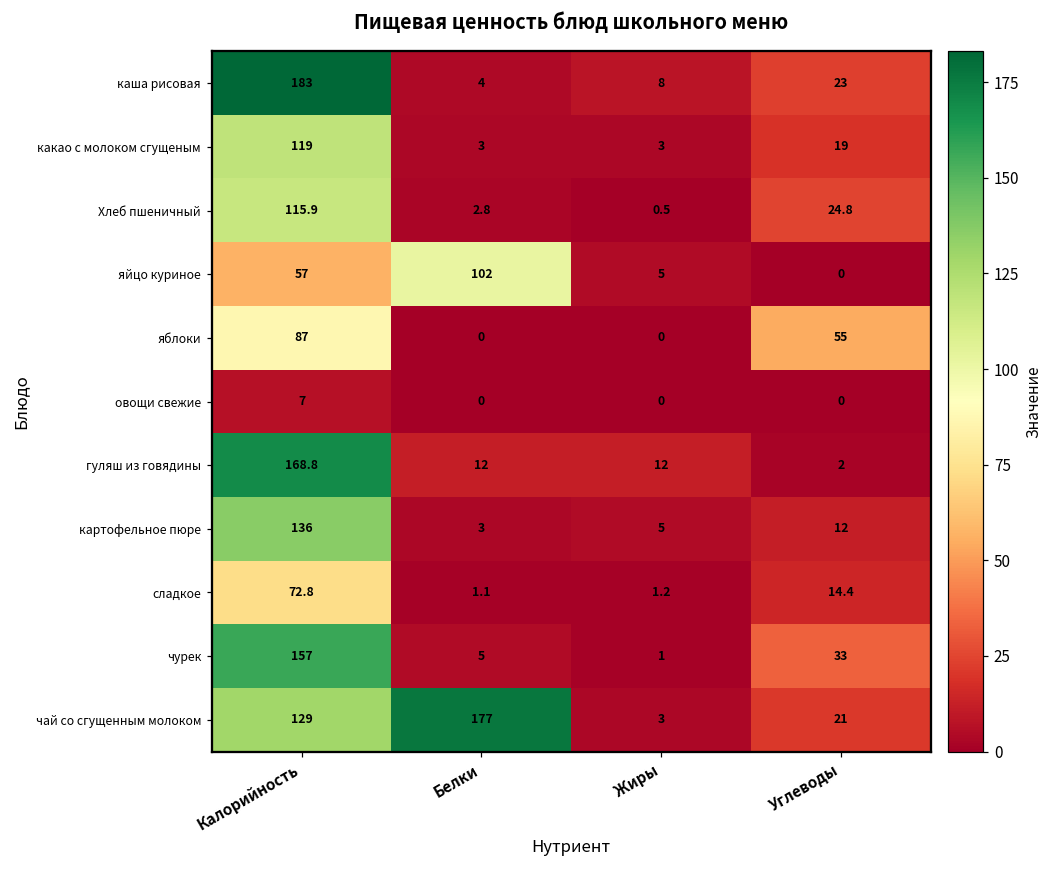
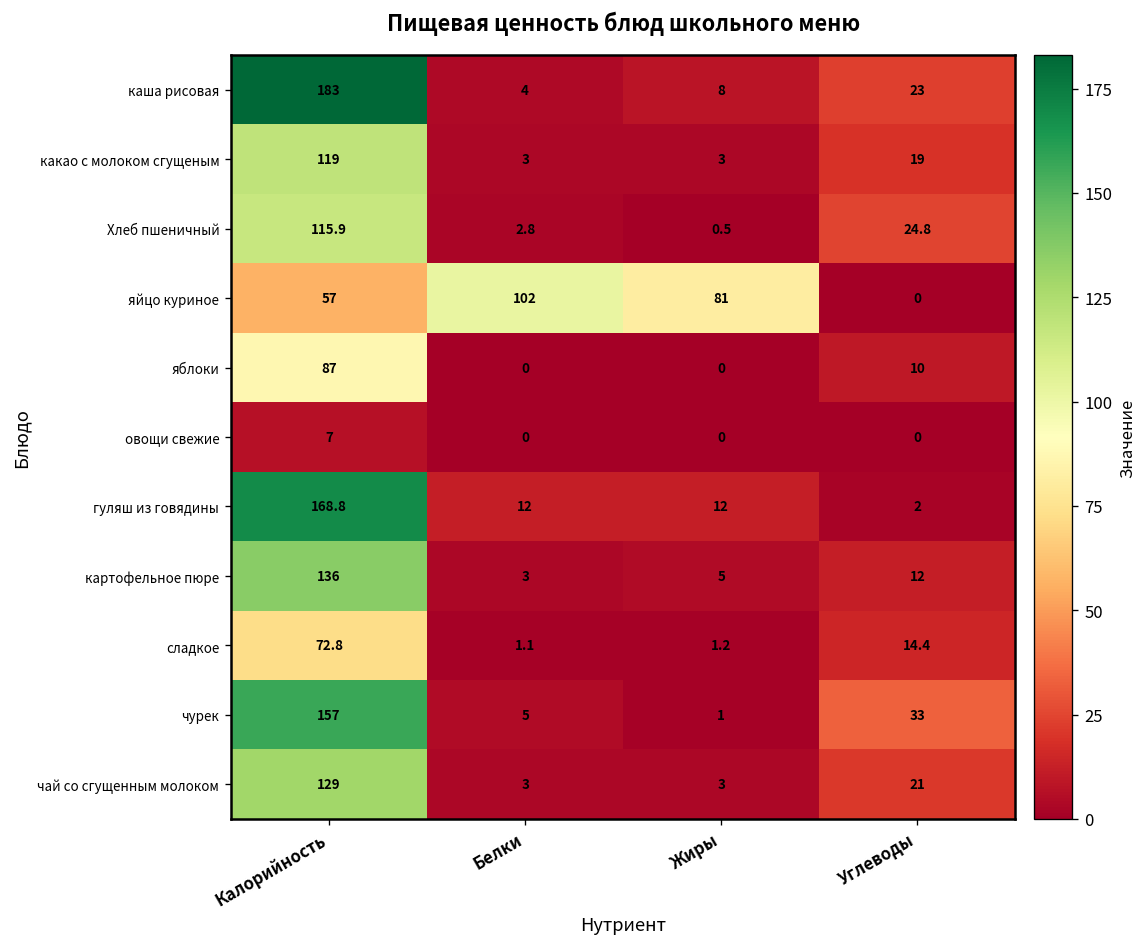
  {
    "каша рисовая": {
      "Калорийность": 183,
      "Белки": 4,
      "Жиры": 8,
      "Углеводы": 23
    },
    "какао с молоком сгущеным": {
      "Калорийность": 119,
      "Белки": 3,
      "Жиры": 3,
      "Углеводы": 19
    },
    "Хлеб пшеничный": {
      "Калорийность": 115.9,
      "Белки": 2.8,
      "Жиры": 0.5,
      "Углеводы": 24.8
    },
    "яйцо куриное": {
      "Калорийность": 57,
      "Белки": 102,
-     "Жиры": 5,
+     "Жиры": 81,
      "Углеводы": 0
    },
    "яблоки": {
      "Калорийность": 87,
      "Белки": 0,
      "Жиры": 0,
-     "Углеводы": 55
+     "Углеводы": 10
    },
    "овощи свежие": {
      "Калорийность": 7,
      "Белки": 0,
      "Жиры": 0,
      "Углеводы": 0
    },
    "гуляш из говядины": {
      "Калорийность": 168.8,
      "Белки": 12,
      "Жиры": 12,
      "Углеводы": 2
    },
    "картофельное пюре": {
      "Калорийность": 136,
      "Белки": 3,
      "Жиры": 5,
      "Углеводы": 12
    },
    "сладкое": {
      "Калорийность": 72.8,
      "Белки": 1.1,
      "Жиры": 1.2,
      "Углеводы": 14.4
    },
    "чурек": {
      "Калорийность": 157,
      "Белки": 5,
      "Жиры": 1,
      "Углеводы": 33
    },
    "чай со сгущенным молоком": {
      "Калорийность": 129,
-     "Белки": 177,
+     "Белки": 3,
      "Жиры": 3,
      "Углеводы": 21
    }
  }
